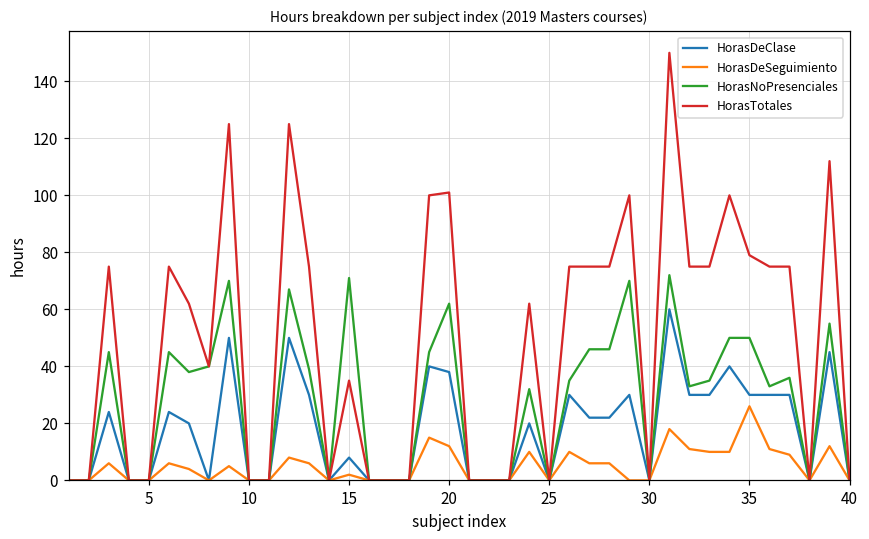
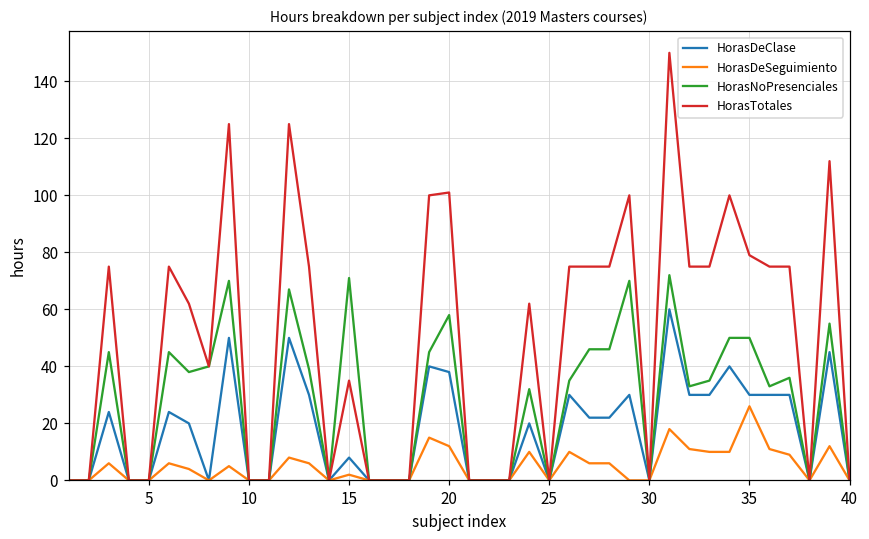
  {
    "HorasDeClase": {
      "15": 8,
      "20": 38,
      "35": 30
    },
    "HorasDeSeguimiento": {
      "15": 2,
      "20": 12,
      "35": 26
    },
    "HorasNoPresenciales": {
      "15": 71,
-     "20": 62,
+     "20": 58,
      "35": 50
    },
    "HorasTotales": {
      "15": 35,
      "20": 101,
      "35": 79
    }
  }
